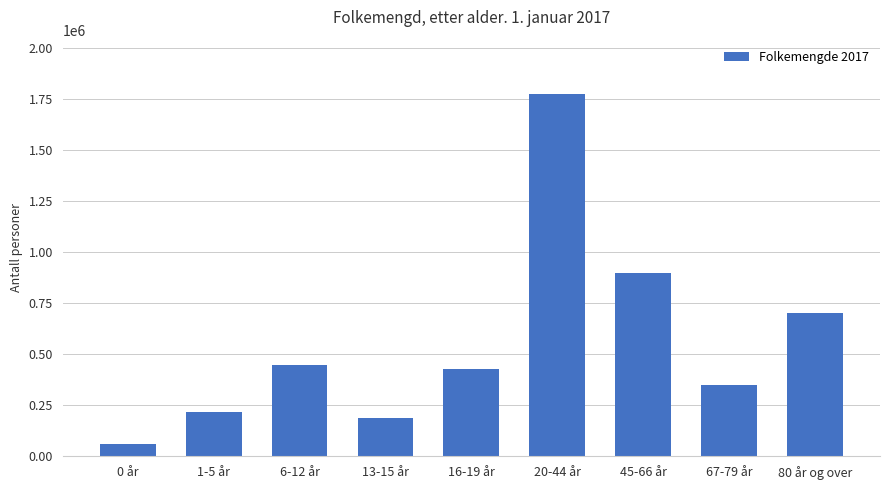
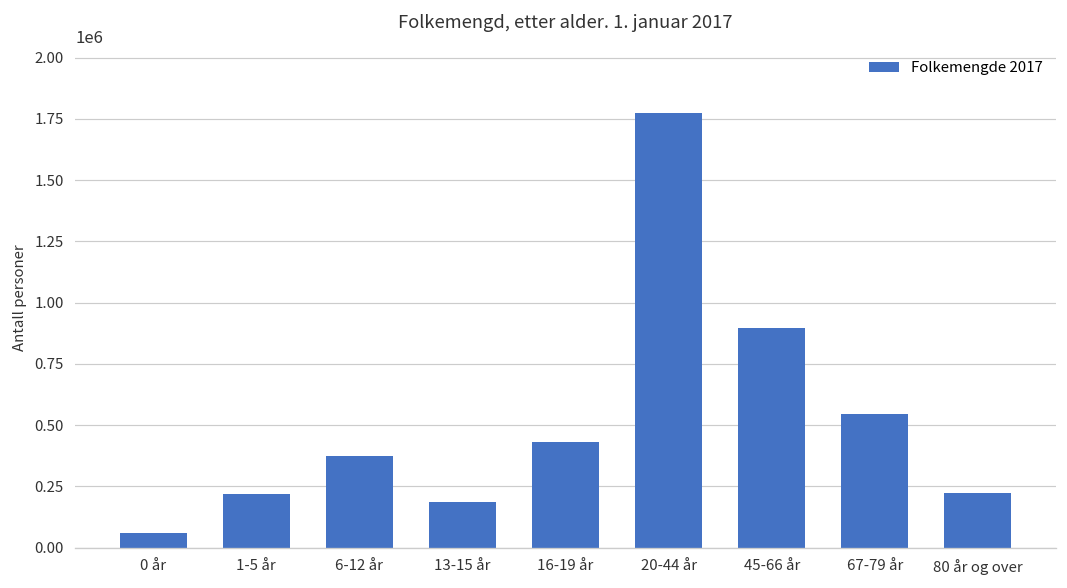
  {
    "0 år": 60000,
    "1-5 år": 220000,
-   "6-12 år": 450000,
+   "6-12 år": 370000,
    "13-15 år": 190000,
    "16-19 år": 430000,
    "20-44 år": 1770000,
    "45-66 år": 900000,
-   "67-79 år": 350000,
-   "80 år og over": 700000
+   "67-79 år": 550000,
+   "80 år og over": 220000
  }
